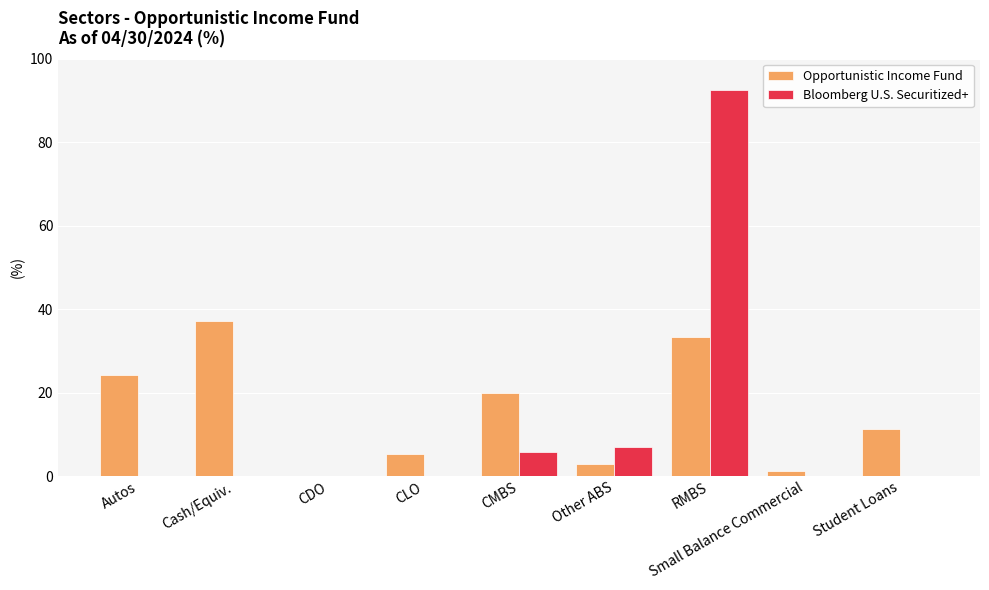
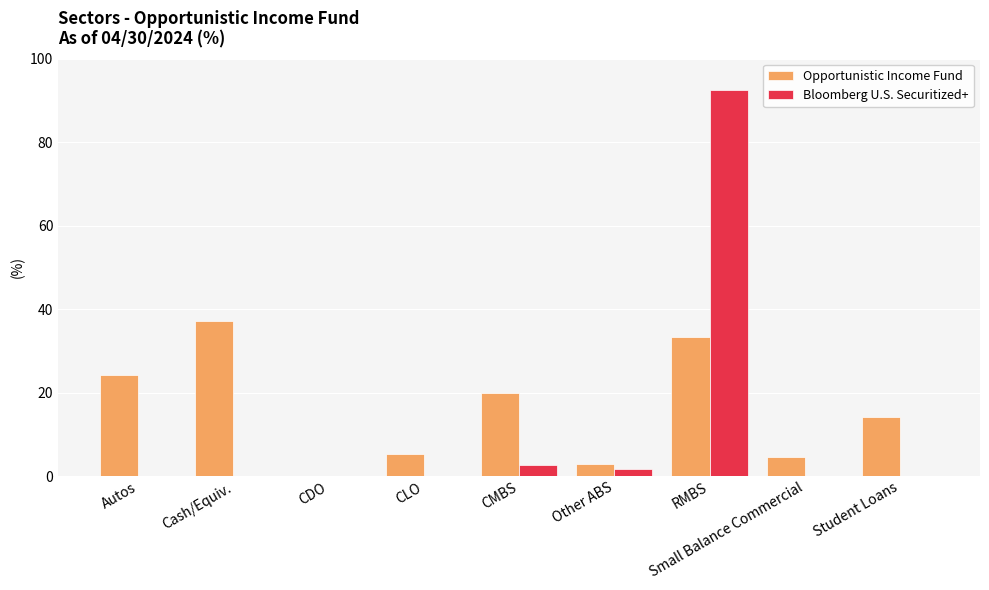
  {
    "Opportunistic Income Fund": {
      "Autos": 24,
      "Cash/Equiv.": 37,
      "CLO": 5,
      "CMBS": 20,
      "Other ABS": 3,
      "RMBS": 33,
-     "Small Balance Commercial": 1,
-     "Student Loans": 11
+     "Small Balance Commercial": 5,
+     "Student Loans": 14
    },
    "Bloomberg U.S. Securitized+": {
      "Autos": 0,
      "Cash/Equiv.": 0,
      "CDO": 0,
      "CLO": 0,
-     "CMBS": 6,
-     "Other ABS": 7,
+     "CMBS": 3,
+     "Other ABS": 2,
      "RMBS": 92,
      "Small Balance Commercial": 0,
      "Student Loans": 0
    }
  }
